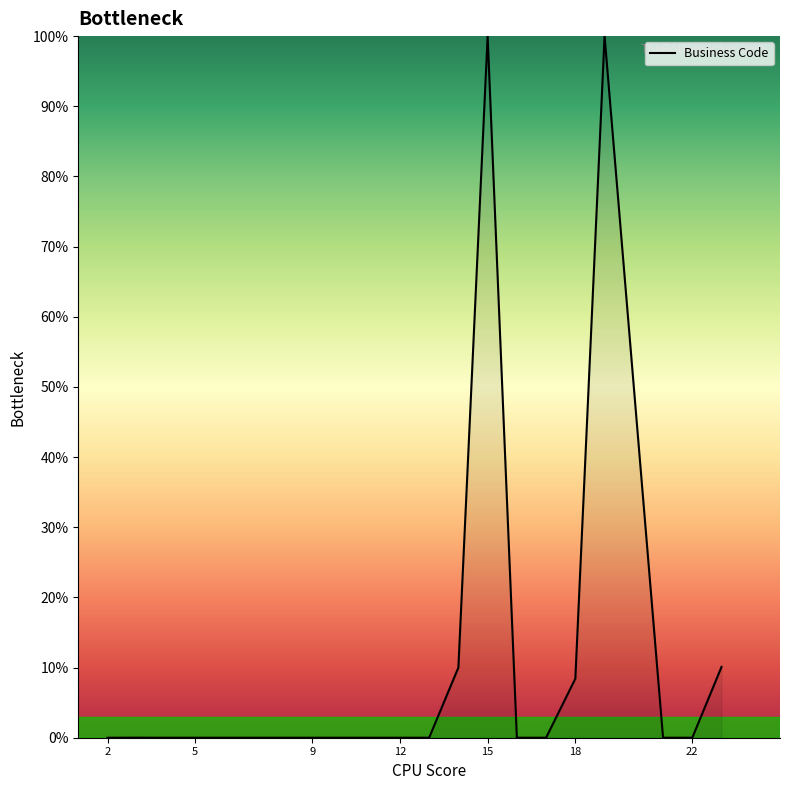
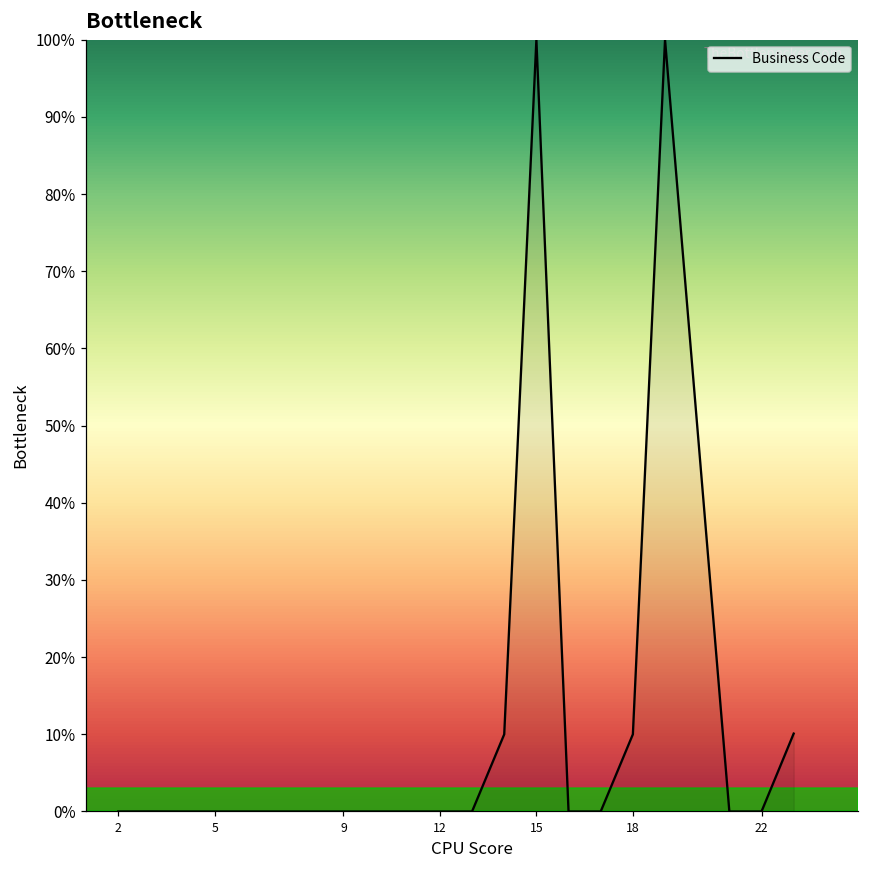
  {
    "15": "100%",
-   "18": "8%"
+   "18": "10%"
  }
